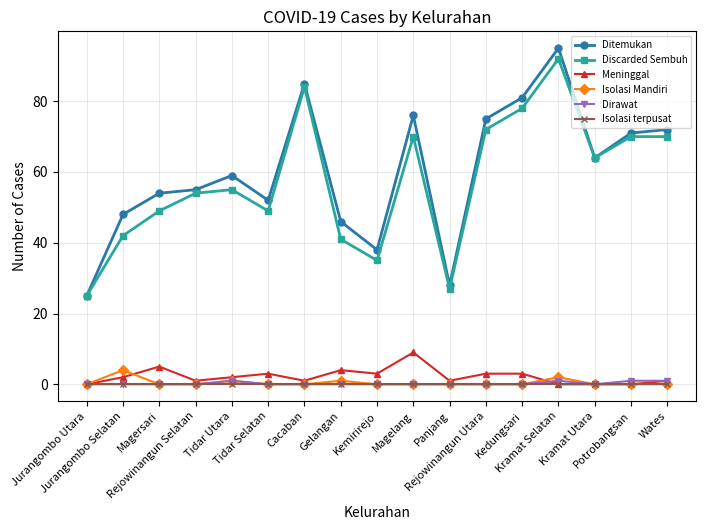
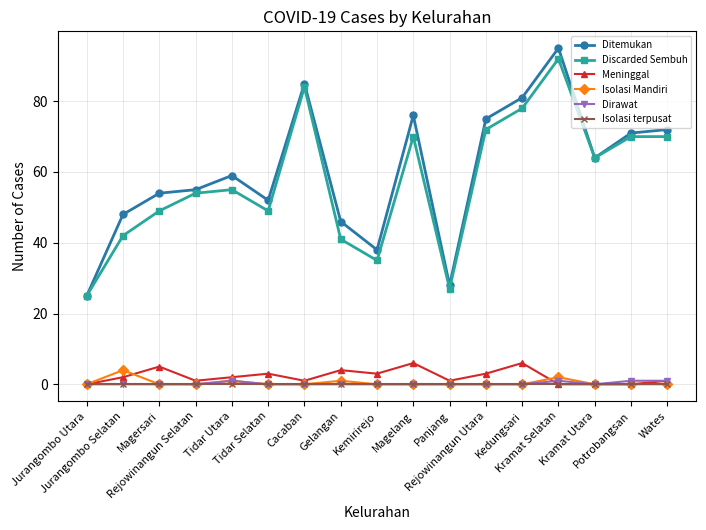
  {
    "Meninggal": {
      "Jurangombo Selatan": 2,
      "Magersari": 5,
      "Rejowinangun Selatan": 1,
      "Tidar Utara": 2,
      "Tidar Selatan": 3,
      "Cacaban": 1,
      "Gelangan": 4,
      "Kemirirejo": 3,
-     "Magelang": 9,
+     "Magelang": 6,
      "Panjang": 1,
      "Rejowinangun Utara": 3,
-     "Kedungsari": 3
+     "Kedungsari": 6
    },
    "Isolasi Mandiri": {
      "Jurangombo Selatan": 4,
      "Gelangan": 1,
      "Kramat Selatan": 2
    },
    "Dirawat": {
      "Kramat Selatan": 1,
      "Potrobangsan": 1
    },
    "Isolasi terpusat": {
      "Tidar Utara": 0
    }
  }
